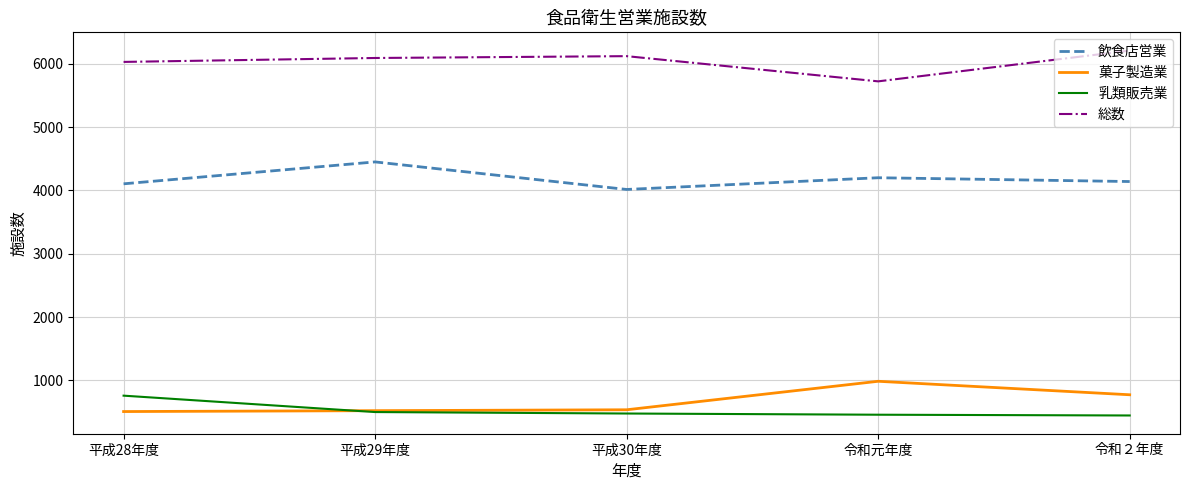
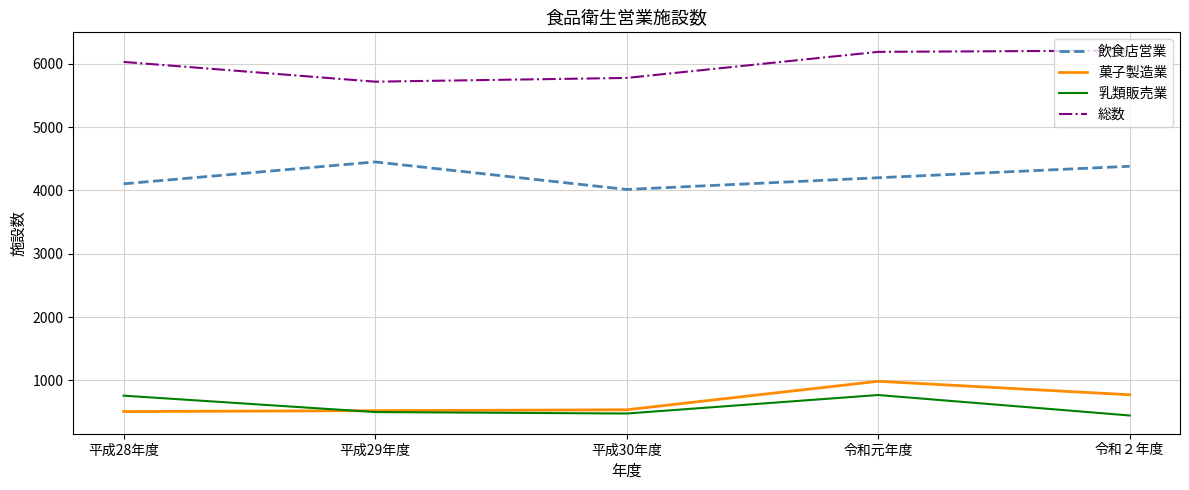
  {
    "飲食店営業": {
      "平成28年度": 4100,
      "平成29年度": 4500,
      "平成30年度": 4000,
      "令和元年度": 4200,
-     "令和２年度": 4100
+     "令和２年度": 4400
    },
    "菓子製造業": {
      "平成28年度": 500,
      "平成30年度": 500,
      "令和元年度": 1000,
      "令和２年度": 800
    },
    "乳類販売業": {
      "平成28年度": 800,
      "平成30年度": 500,
-     "令和元年度": 500,
+     "令和元年度": 800,
      "令和２年度": 400
    },
    "総数": {
      "平成28年度": 6000,
-     "平成29年度": 6100,
-     "平成30年度": 6100,
-     "令和元年度": 5700
+     "平成29年度": 5700,
+     "平成30年度": 5800,
+     "令和元年度": 6200
    }
  }
